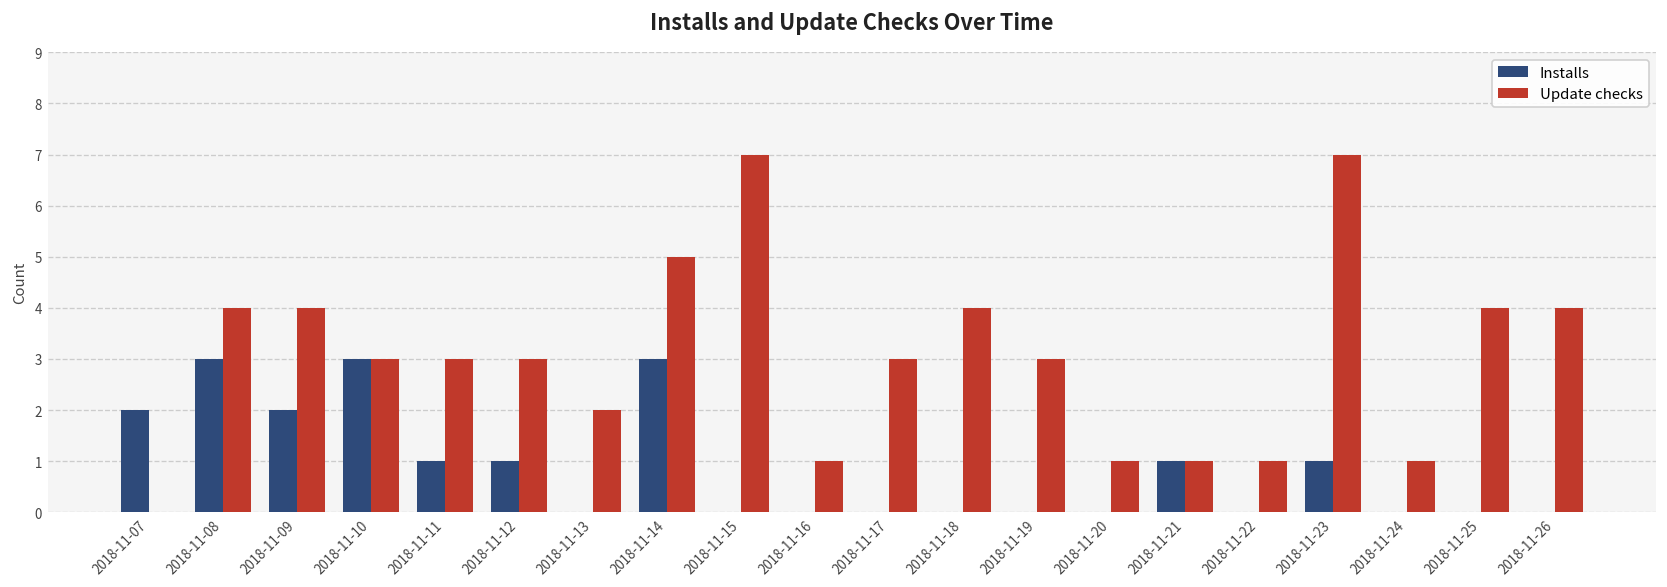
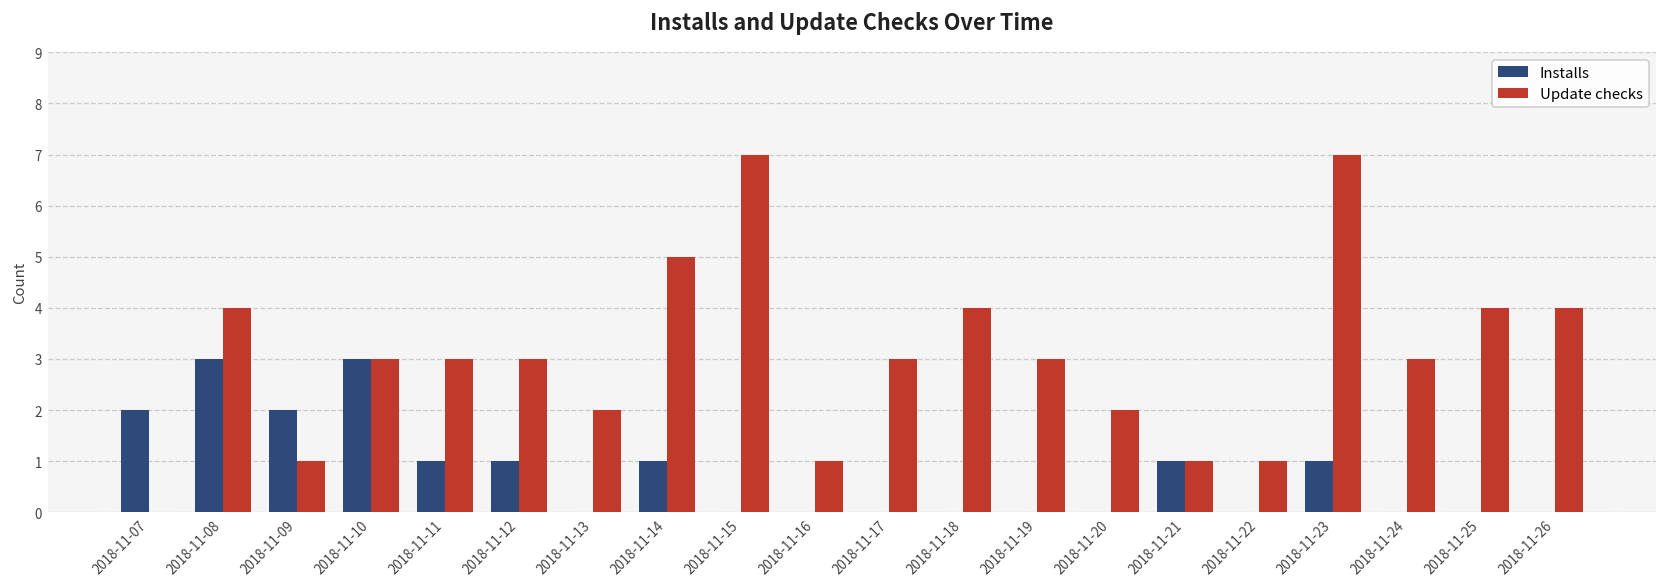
  {
    "Installs": {
      "2018-11-07": 2,
      "2018-11-08": 3,
      "2018-11-09": 2,
      "2018-11-10": 3,
      "2018-11-11": 1,
      "2018-11-12": 1,
      "2018-11-13": 0,
-     "2018-11-14": 3,
+     "2018-11-14": 1,
      "2018-11-15": 0,
      "2018-11-16": 0,
      "2018-11-17": 0,
      "2018-11-18": 0,
      "2018-11-19": 0,
      "2018-11-20": 0,
      "2018-11-21": 1,
      "2018-11-22": 0,
      "2018-11-23": 1,
      "2018-11-24": 0,
      "2018-11-25": 0,
      "2018-11-26": 0
    },
    "Update checks": {
      "2018-11-07": 0,
      "2018-11-08": 4,
-     "2018-11-09": 4,
+     "2018-11-09": 1,
      "2018-11-10": 3,
      "2018-11-11": 3,
      "2018-11-12": 3,
      "2018-11-13": 2,
      "2018-11-14": 5,
      "2018-11-15": 7,
      "2018-11-16": 1,
      "2018-11-17": 3,
      "2018-11-18": 4,
      "2018-11-19": 3,
-     "2018-11-20": 1,
+     "2018-11-20": 2,
      "2018-11-21": 1,
      "2018-11-22": 1,
      "2018-11-23": 7,
-     "2018-11-24": 1,
+     "2018-11-24": 3,
      "2018-11-25": 4,
      "2018-11-26": 4
    }
  }
